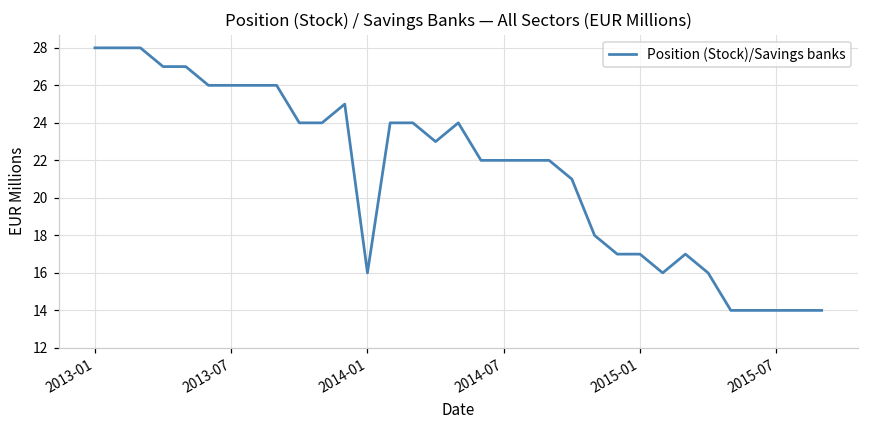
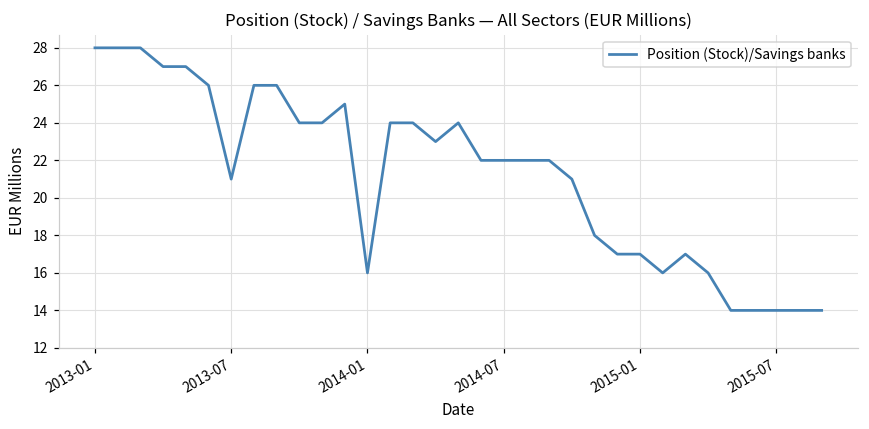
  {
    "2013-01": 28,
-   "2013-07": 26,
+   "2013-07": 21,
    "2014-01": 16,
    "2014-07": 22,
    "2015-01": 17,
    "2015-07": 14
  }
